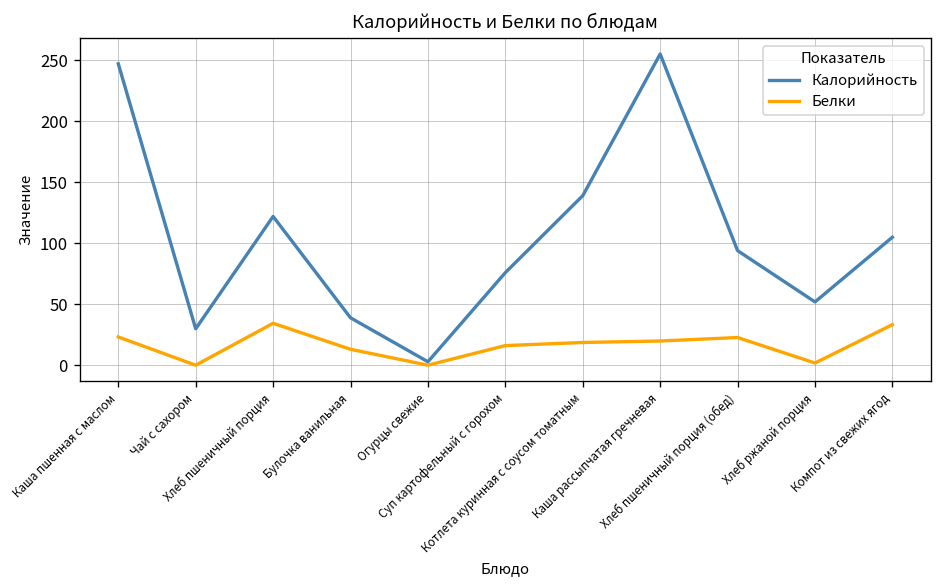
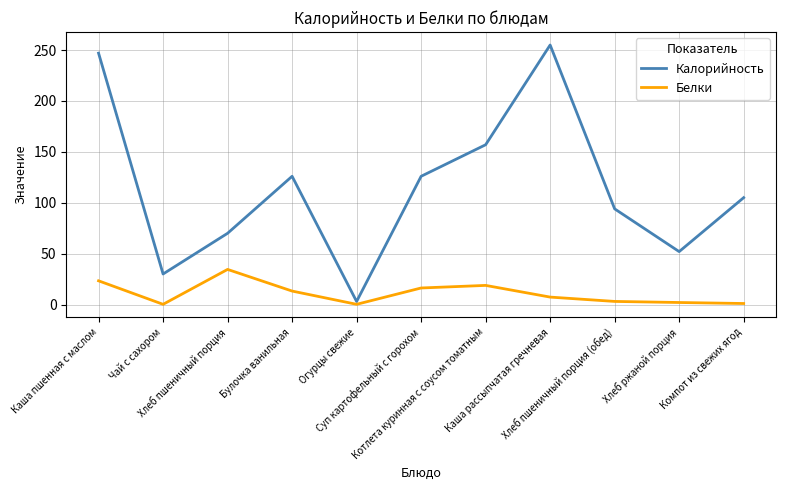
  {
    "Калорийность": {
      "Каша пшенная с маслом": 247,
      "Чай с сахором": 30,
-     "Хлеб пшеничный порция": 122,
-     "Булочка ванильная": 39,
+     "Хлеб пшеничный порция": 70,
+     "Булочка ванильная": 126,
      "Огурцы свежие": 3,
-     "Суп картофельный с горохом": 76,
-     "Котлета куринная с соусом томатным": 139,
+     "Суп картофельный с горохом": 126,
+     "Котлета куринная с соусом томатным": 157,
      "Каша рассыпчатая гречневая": 255,
      "Хлеб пшеничный порция (обед)": 94,
      "Хлеб ржаной порция": 52,
      "Компот из свежих ягод": 105
    },
    "Белки": {
      "Каша пшенная с маслом": 23,
      "Чай с сахором": 0,
      "Хлеб пшеничный порция": 35,
      "Булочка ванильная": 13,
      "Огурцы свежие": 0,
      "Суп картофельный с горохом": 16,
      "Котлета куринная с соусом томатным": 19,
-     "Каша рассыпчатая гречневая": 20,
-     "Хлеб пшеничный порция (обед)": 23,
+     "Каша рассыпчатая гречневая": 7,
+     "Хлеб пшеничный порция (обед)": 3,
      "Хлеб ржаной порция": 2,
-     "Компот из свежих ягод": 33
+     "Компот из свежих ягод": 1
    }
  }
